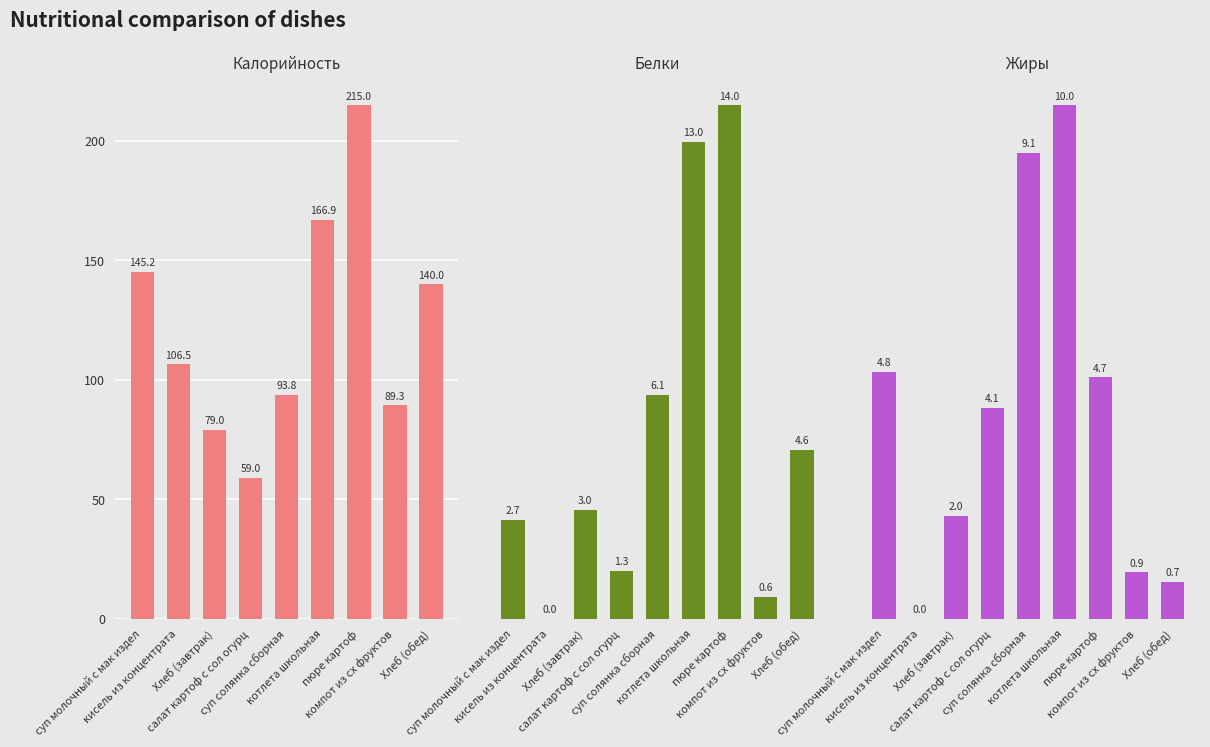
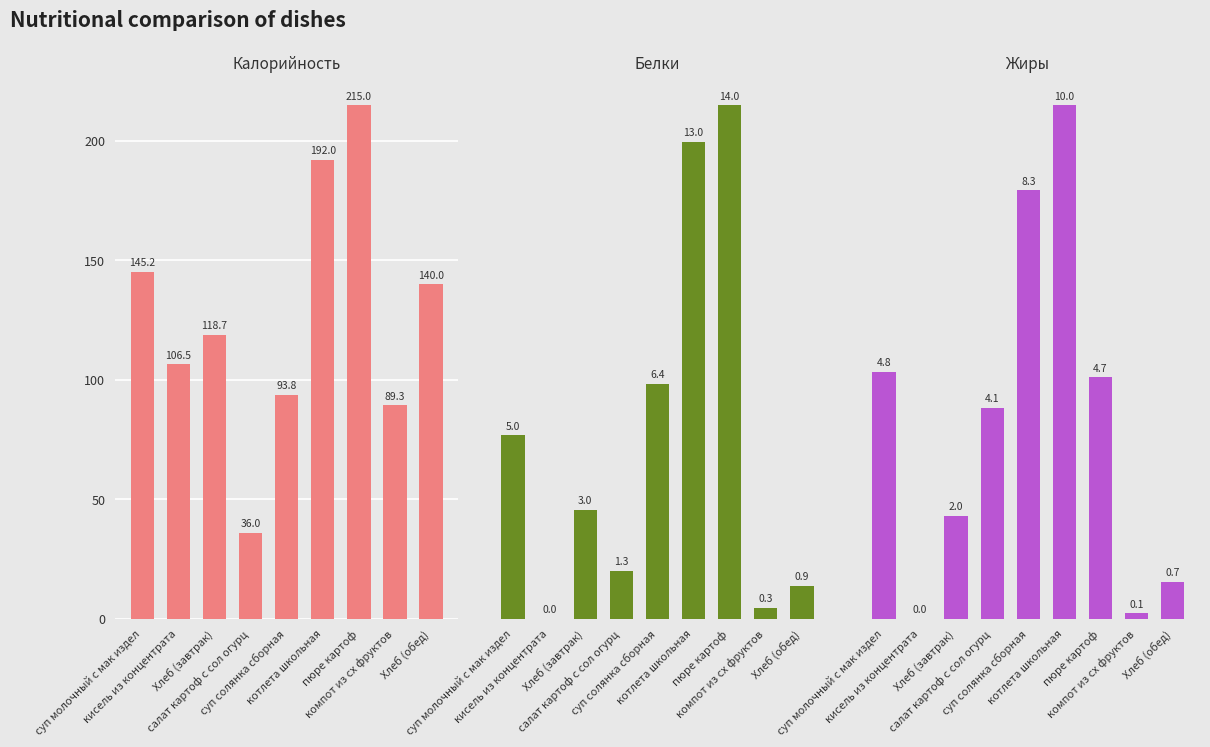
  {
    "Калорийность": {
      "суп молочный с мак издел": 145.2,
      "кисель из концентрата": 106.5,
-     "Хлеб (завтрак)": 79.0,
-     "салат картоф с сол огурц": 59.0,
+     "Хлеб (завтрак)": 118.7,
+     "салат картоф с сол огурц": 36.0,
      "суп солянка сборная": 93.8,
-     "котлета школьная": 166.9,
+     "котлета школьная": 192.0,
      "пюре картоф": 215.0,
      "компот из сх фруктов": 89.3,
      "Хлеб (обед)": 140.0
    },
    "Белки": {
-     "суп молочный с мак издел": 2.7,
+     "суп молочный с мак издел": 5.0,
      "кисель из концентрата": 0.0,
      "Хлеб (завтрак)": 3.0,
      "салат картоф с сол огурц": 1.3,
-     "суп солянка сборная": 6.1,
+     "суп солянка сборная": 6.4,
      "котлета школьная": 13.0,
      "пюре картоф": 14.0,
-     "компот из сх фруктов": 0.6,
-     "Хлеб (обед)": 4.6
+     "компот из сх фруктов": 0.3,
+     "Хлеб (обед)": 0.9
    },
    "Жиры": {
      "суп молочный с мак издел": 4.8,
      "кисель из концентрата": 0.0,
      "Хлеб (завтрак)": 2.0,
      "салат картоф с сол огурц": 4.1,
-     "суп солянка сборная": 9.1,
+     "суп солянка сборная": 8.3,
      "котлета школьная": 10.0,
      "пюре картоф": 4.7,
-     "компот из сх фруктов": 0.9,
+     "компот из сх фруктов": 0.1,
      "Хлеб (обед)": 0.7
    }
  }
